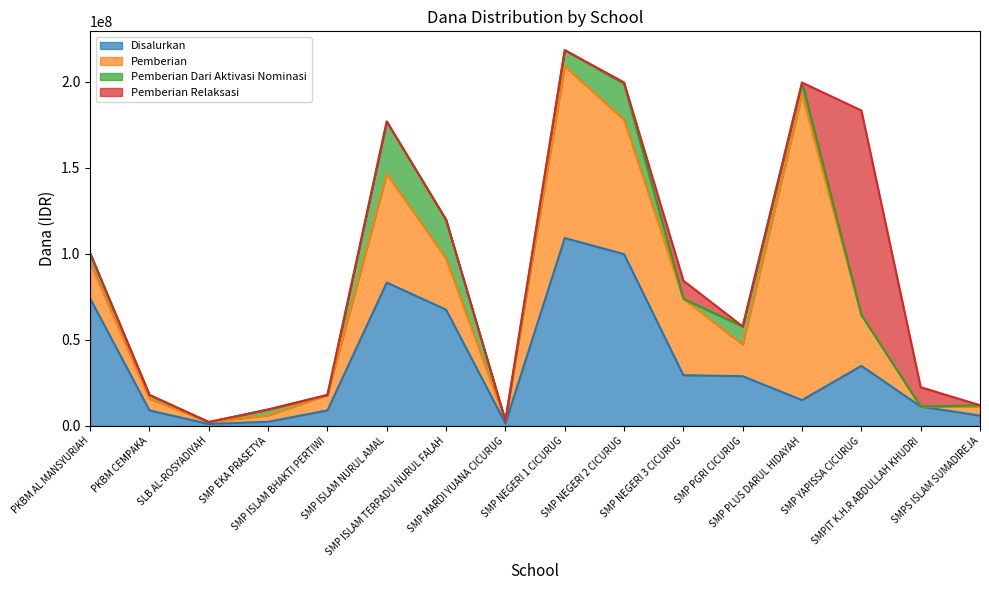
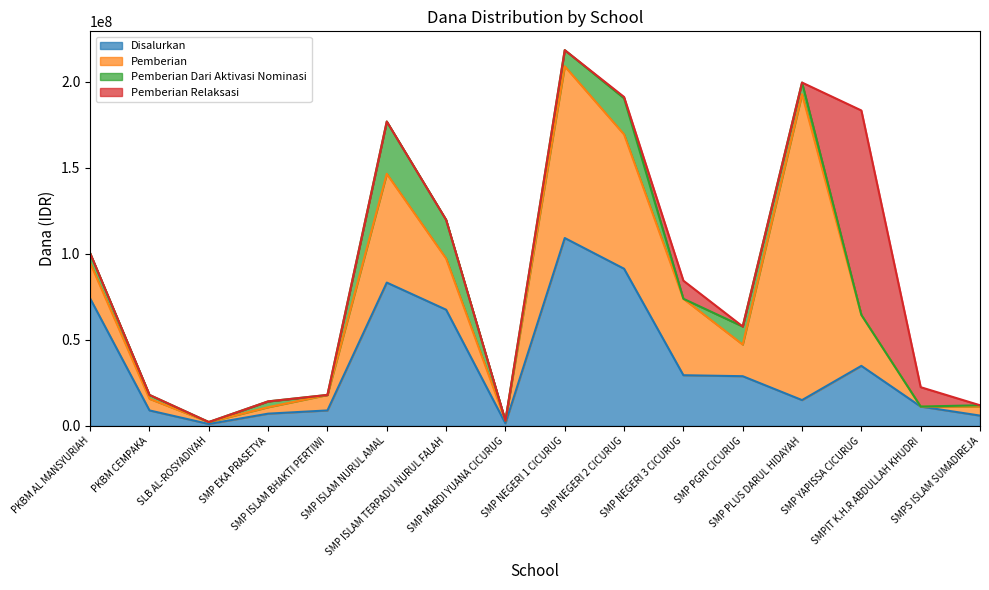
  {
    "Disalurkan": {
      "PKBM AL MANSYURIAH": 74000000,
      "PKBM CEMPAKA": 9000000,
-     "SMP EKA PRASETYA": 2000000,
+     "SMP EKA PRASETYA": 7000000,
      "SMP ISLAM BHAKTI PERTIWI": 9000000,
      "SMP ISLAM NURUL AMAL": 83000000,
      "SMP ISLAM TERPADU NURUL FALAH": 68000000,
      "SMP NEGERI 1 CICURUG": 109000000,
-     "SMP NEGERI 2 CICURUG": 100000000,
+     "SMP NEGERI 2 CICURUG": 91000000,
      "SMP NEGERI 3 CICURUG": 29000000,
      "SMP PGRI CICURUG": 29000000,
      "SMP PLUS DARUL HIDAYAH": 15000000,
      "SMP YAPISSA CICURUG": 35000000,
      "SMPS ISLAM SUMADIREJA": 6000000
    },
    "Pemberian": {
      "PKBM AL MANSYURIAH": 21000000,
      "PKBM CEMPAKA": 7000000,
      "SMP EKA PRASETYA": 4000000,
      "SMP ISLAM NURUL AMAL": 63000000,
      "SMP ISLAM TERPADU NURUL FALAH": 30000000,
      "SMP NEGERI 1 CICURUG": 100000000,
      "SMP NEGERI 2 CICURUG": 78000000,
      "SMP PGRI CICURUG": 18000000,
      "SMP PLUS DARUL HIDAYAH": 178000000
    },
    "Pemberian Relaksasi": {
      "SMP NEGERI 3 CICURUG": 11000000,
      "SMP YAPISSA CICURUG": 119000000,
      "SMPIT K.H.R ABDULLAH KHUDRI": 11000000
    }
  }
